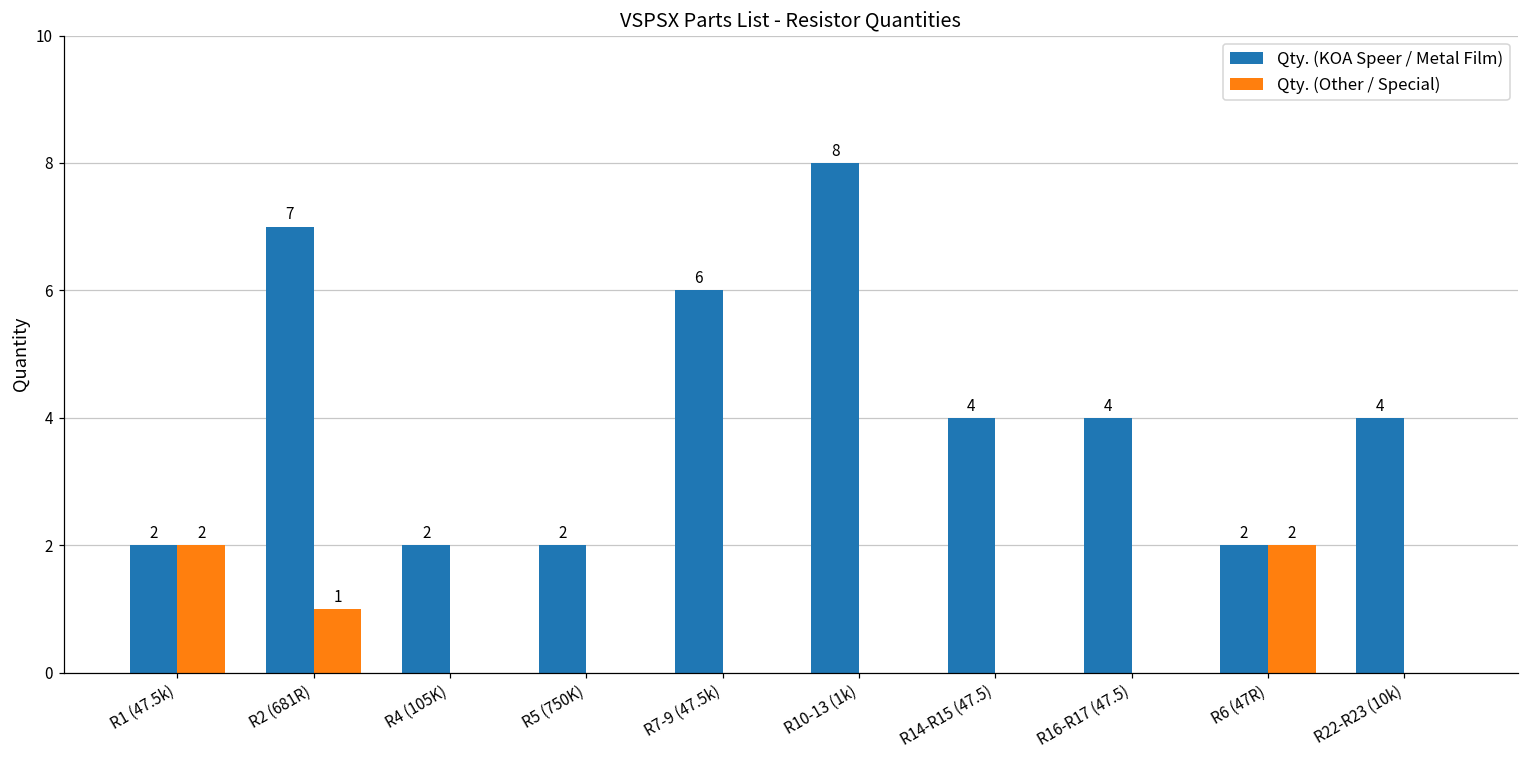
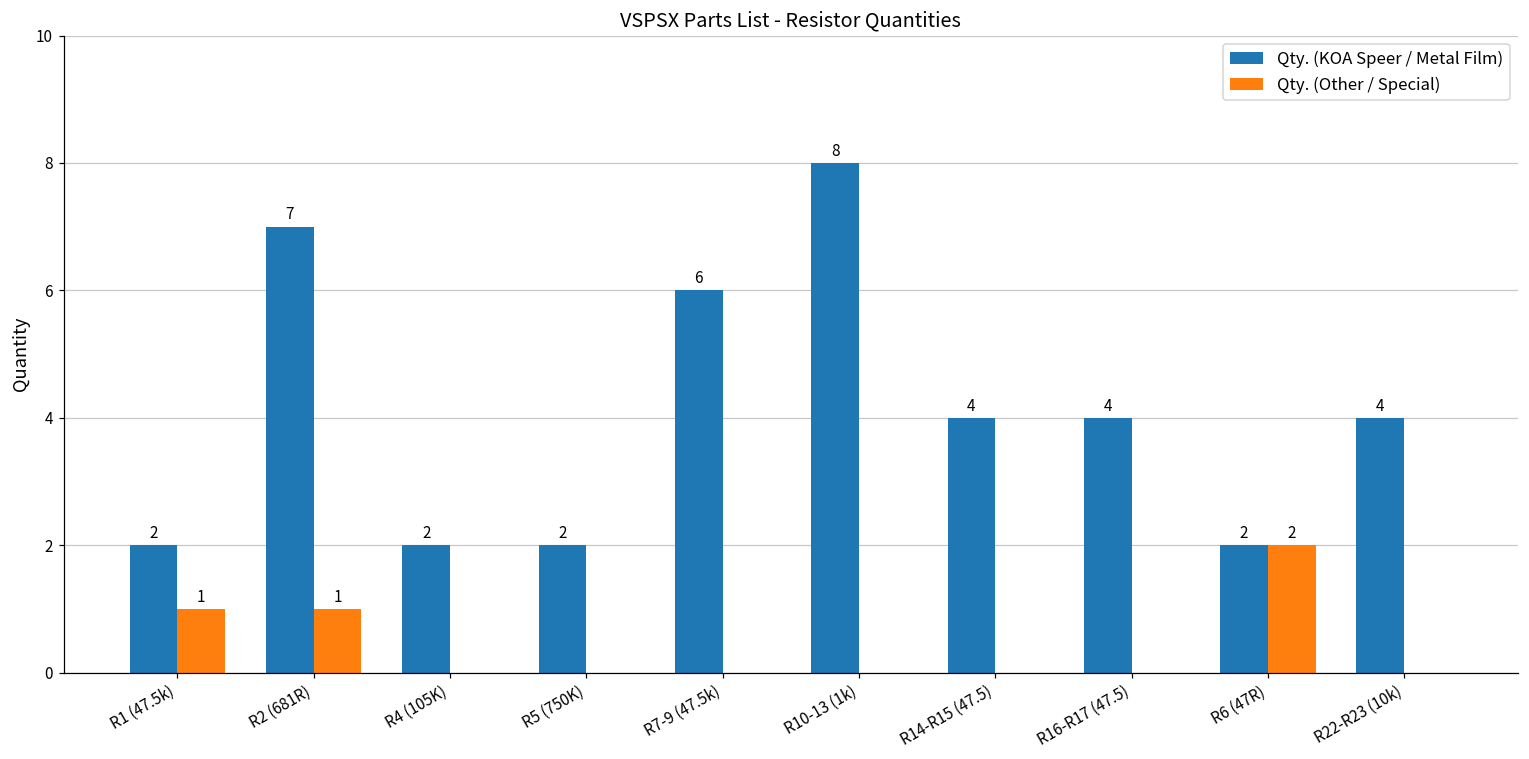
  {
    "Qty. (KOA Speer / Metal Film)": {
      "R1 (47.5k)": 2,
      "R2 (681R)": 7,
      "R4 (105K)": 2,
      "R5 (750K)": 2,
      "R7-9 (47.5k)": 6,
      "R10-13 (1k)": 8,
      "R14-R15 (47.5)": 4,
      "R16-R17 (47.5)": 4,
      "R6 (47R)": 2,
      "R22-R23 (10k)": 4
    },
    "Qty. (Other / Special)": {
-     "R1 (47.5k)": 2,
+     "R1 (47.5k)": 1,
      "R2 (681R)": 1,
      "R6 (47R)": 2
    }
  }
